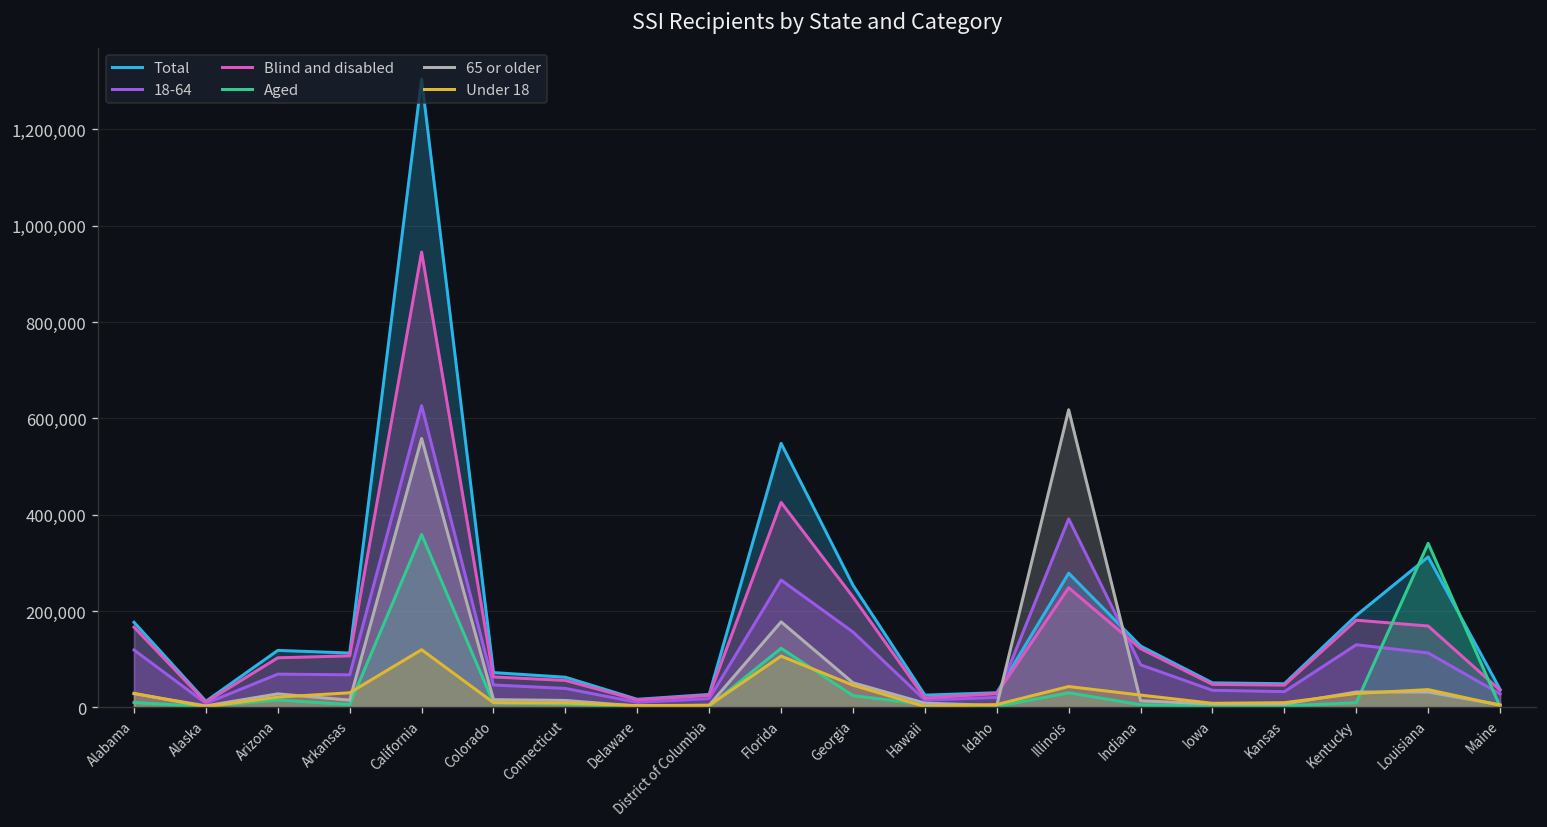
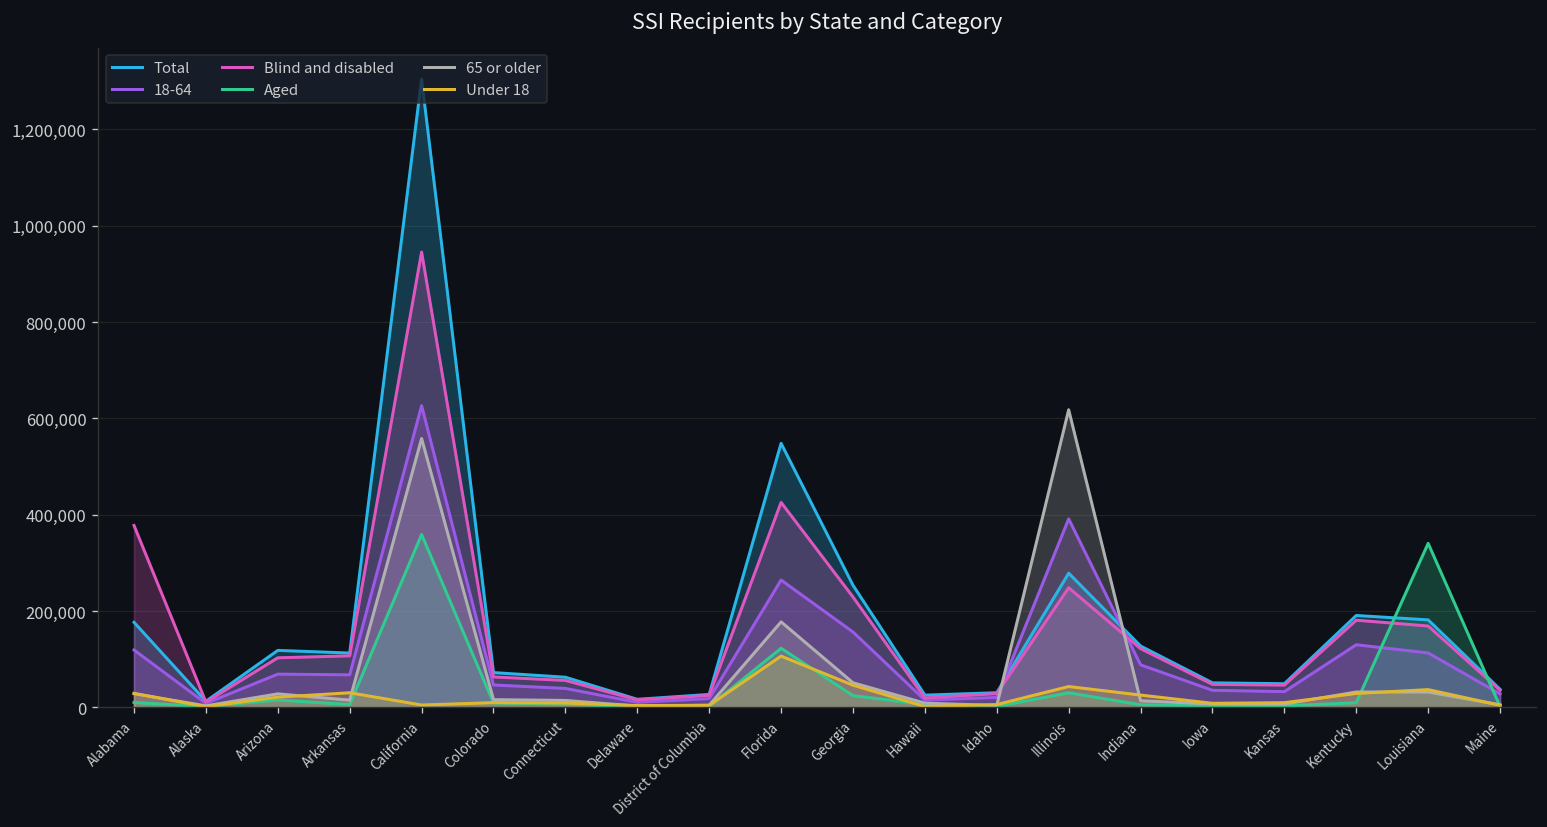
  {
    "Total": {
      "Alabama": "180,000",
      "Arizona": "120,000",
      "Colorado": "70,000",
      "Connecticut": "60,000",
      "Florida": "550,000",
      "Georgia": "250,000",
      "Illinois": "280,000",
      "Kentucky": "190,000",
-     "Louisiana": "310,000"
+     "Louisiana": "180,000"
    },
    "18-64": {
      "Alabama": "120,000",
      "Arizona": "70,000",
      "Arkansas": "70,000",
      "California": "630,000",
      "Colorado": "50,000",
      "Connecticut": "40,000",
      "District of Columbia": "20,000",
      "Florida": "260,000",
      "Georgia": "160,000",
      "Idaho": "20,000",
      "Illinois": "390,000",
      "Indiana": "90,000",
      "Iowa": "40,000",
      "Kansas": "30,000",
      "Kentucky": "130,000",
      "Louisiana": "110,000",
      "Maine": "30,000"
    },
    "Blind and disabled": {
-     "Alabama": "170,000",
+     "Alabama": "380,000",
      "Arizona": "100,000",
      "California": "950,000",
      "Colorado": "60,000",
      "Connecticut": "60,000",
      "Florida": "430,000",
      "Georgia": "230,000",
      "Illinois": "250,000",
      "Kentucky": "180,000",
      "Louisiana": "170,000"
    },
    "Aged": {
      "Alabama": "10,000",
      "Arkansas": "10,000",
      "California": "360,000",
      "Florida": "120,000",
      "Georgia": "20,000",
      "Illinois": "30,000",
      "Indiana": "10,000",
      "Kentucky": "10,000",
      "Louisiana": "340,000"
    },
    "65 or older": {
      "Arizona": "30,000",
      "Arkansas": "10,000",
      "California": "560,000",
      "Florida": "180,000",
      "Illinois": "620,000",
      "Indiana": "10,000"
    },
    "Under 18": {
      "Arkansas": "30,000",
-     "California": "120,000",
+     "California": "0",
      "Florida": "110,000",
      "Illinois": "40,000",
      "Indiana": "30,000"
    }
  }
